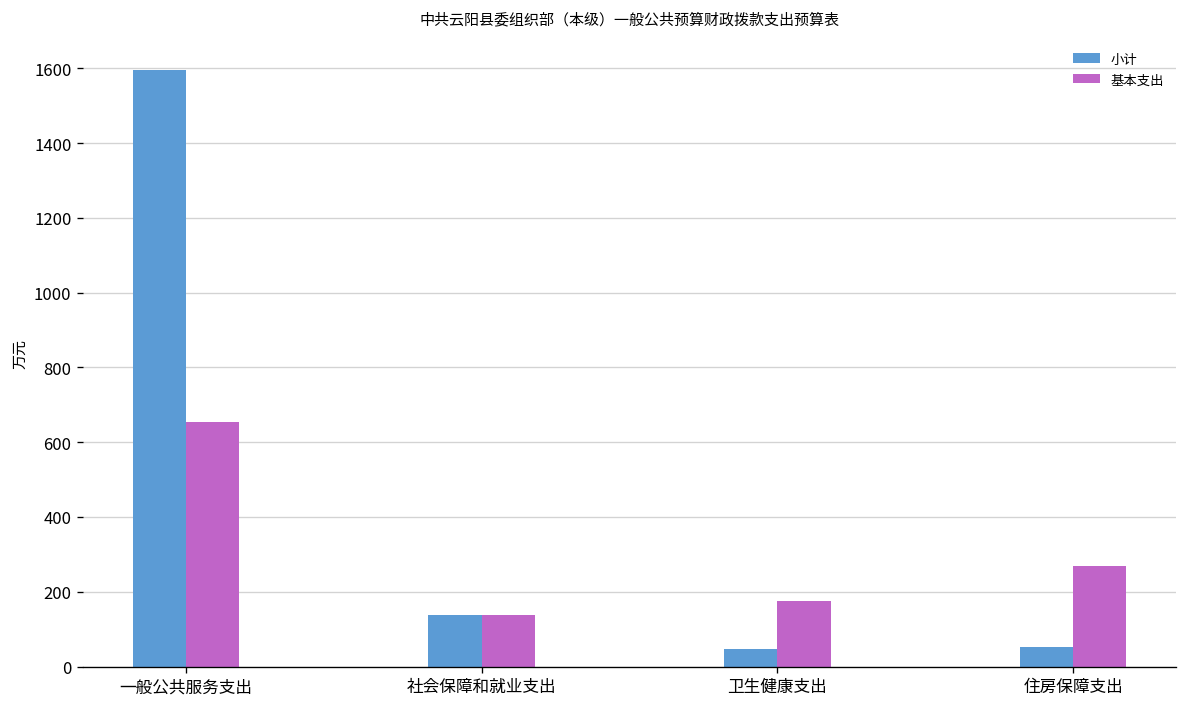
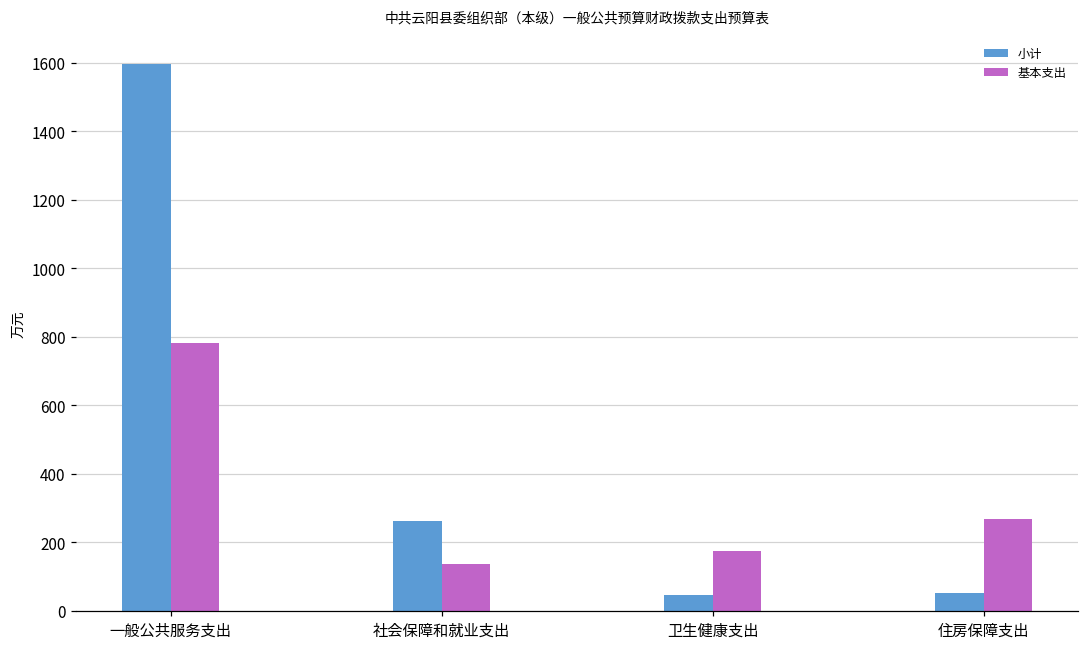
  {
    "小计": {
      "一般公共服务支出": 1600,
-     "社会保障和就业支出": 140,
+     "社会保障和就业支出": 260,
      "卫生健康支出": 50,
      "住房保障支出": 50
    },
    "基本支出": {
-     "一般公共服务支出": 650,
+     "一般公共服务支出": 780,
      "社会保障和就业支出": 140,
      "卫生健康支出": 180,
      "住房保障支出": 270
    }
  }
